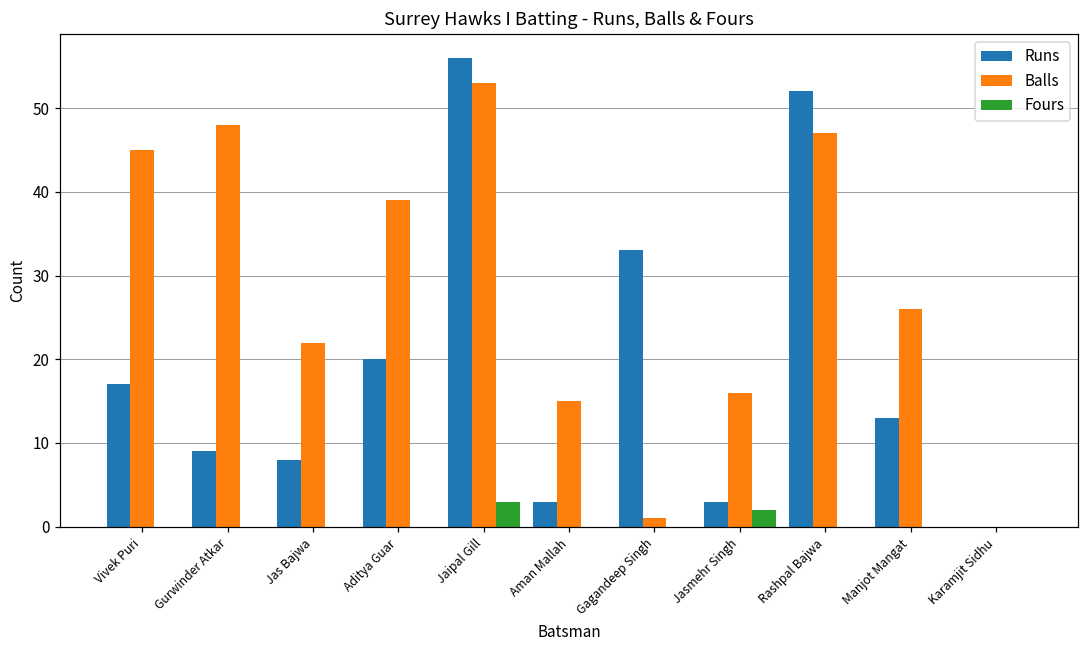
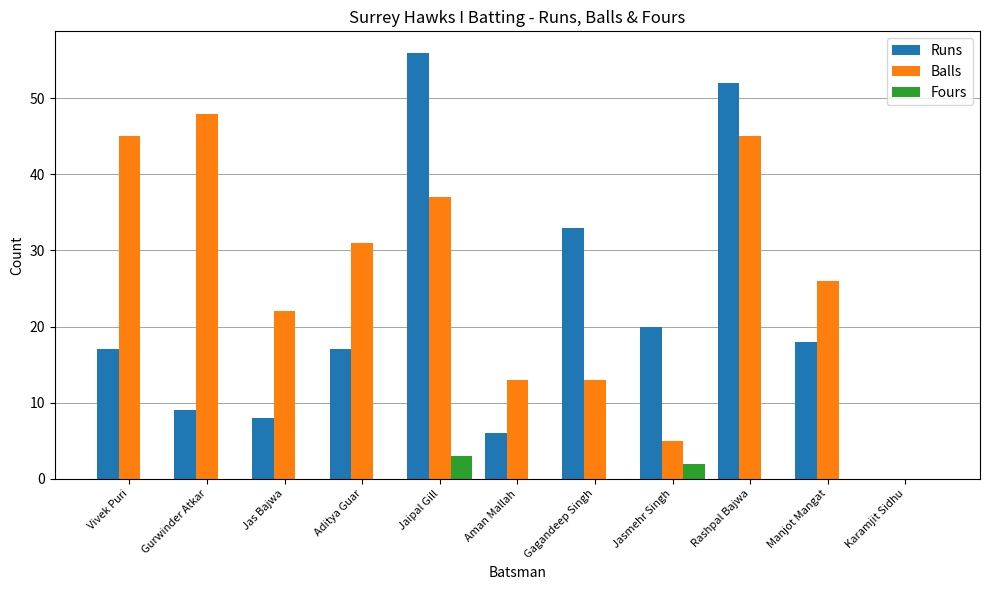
  {
    "Runs": {
      "Vivek Puri": 17,
      "Gurwinder Atkar": 9,
      "Jas Bajwa": 8,
-     "Aditya Guar": 20,
+     "Aditya Guar": 17,
      "Jaipal Gill": 56,
-     "Aman Mallah": 3,
+     "Aman Mallah": 6,
      "Gagandeep Singh": 33,
-     "Jasmehr Singh": 3,
+     "Jasmehr Singh": 20,
      "Rashpal Bajwa": 52,
-     "Manjot Mangat": 13,
+     "Manjot Mangat": 18,
      "Karamjit Sidhu": 0
    },
    "Balls": {
      "Vivek Puri": 45,
      "Gurwinder Atkar": 48,
      "Jas Bajwa": 22,
-     "Aditya Guar": 39,
-     "Jaipal Gill": 53,
-     "Aman Mallah": 15,
-     "Gagandeep Singh": 1,
-     "Jasmehr Singh": 16,
-     "Rashpal Bajwa": 47,
+     "Aditya Guar": 31,
+     "Jaipal Gill": 37,
+     "Aman Mallah": 13,
+     "Gagandeep Singh": 13,
+     "Jasmehr Singh": 5,
+     "Rashpal Bajwa": 45,
      "Manjot Mangat": 26,
      "Karamjit Sidhu": 0
    },
    "Fours": {
      "Vivek Puri": 0,
      "Gurwinder Atkar": 0,
      "Jas Bajwa": 0,
      "Aditya Guar": 0,
      "Jaipal Gill": 3,
      "Aman Mallah": 0,
      "Gagandeep Singh": 0,
      "Jasmehr Singh": 2,
      "Rashpal Bajwa": 0,
      "Manjot Mangat": 0,
      "Karamjit Sidhu": 0
    }
  }
